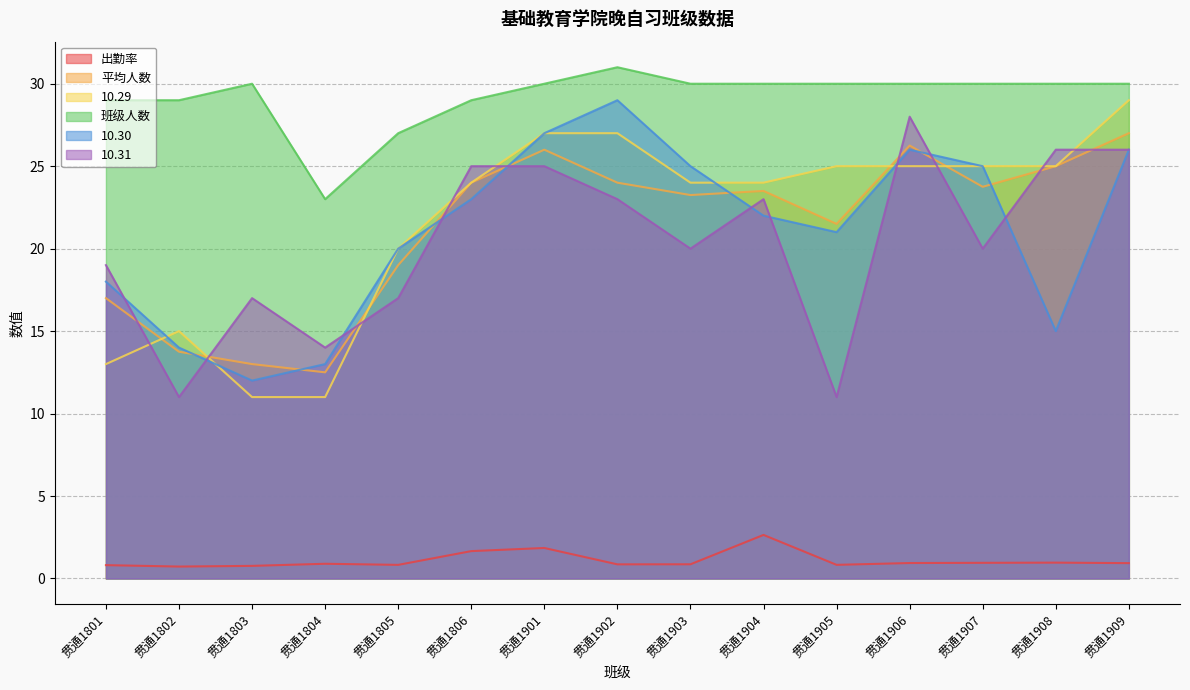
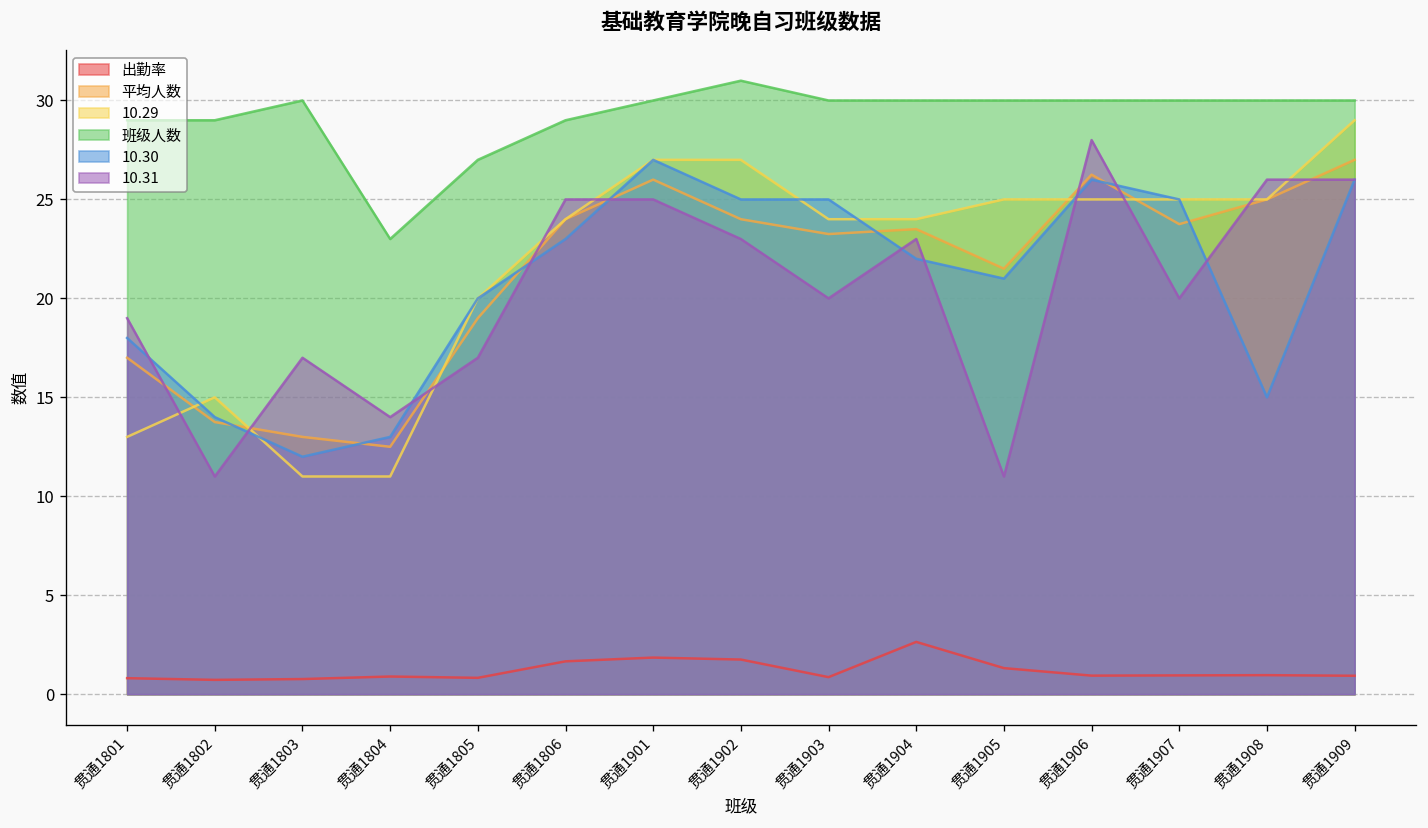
  {
    "出勤率": {
      "贯通1801": 0.8,
      "贯通1802": 0.7,
      "贯通1803": 0.8,
      "贯通1804": 0.9,
      "贯通1805": 0.8,
      "贯通1806": 1.7,
      "贯通1901": 1.8,
-     "贯通1902": 0.9,
+     "贯通1902": 1.8,
      "贯通1903": 0.9,
      "贯通1904": 2.6,
-     "贯通1905": 0.8,
+     "贯通1905": 1.3,
      "贯通1906": 0.9,
      "贯通1907": 1.0,
      "贯通1908": 1.0,
      "贯通1909": 0.9
    },
    "班级人数": {
      "贯通1802": 29.0,
      "贯通1803": 30.0,
      "贯通1804": 23.0,
      "贯通1805": 27.0,
      "贯通1806": 29.0,
      "贯通1901": 30.0,
      "贯通1902": 31.0,
      "贯通1903": 30.0,
      "贯通1904": 30.0,
      "贯通1905": 30.0,
      "贯通1906": 30.0,
      "贯通1907": 30.0,
      "贯通1908": 30.0,
      "贯通1909": 30.0
    },
    "10.30": {
      "贯通1801": 18,
      "贯通1802": 14,
      "贯通1803": 12,
      "贯通1804": 13,
      "贯通1806": 23,
-     "贯通1902": 29,
+     "贯通1902": 25,
      "贯通1903": 25,
      "贯通1904": 22,
      "贯通1905": 21,
      "贯通1906": 26,
      "贯通1908": 15
    },
    "10.31": {
      "贯通1801": 19.0,
      "贯通1802": 11.0,
      "贯通1803": 17.0,
      "贯通1804": 14.0,
      "贯通1805": 17.0,
      "贯通1806": 25.0,
      "贯通1901": 25.0,
      "贯通1902": 23.0,
      "贯通1903": 20.0,
      "贯通1904": 23.0,
      "贯通1905": 11.0,
      "贯通1906": 28.0,
      "贯通1907": 20.0,
      "贯通1908": 26.0
    }
  }
